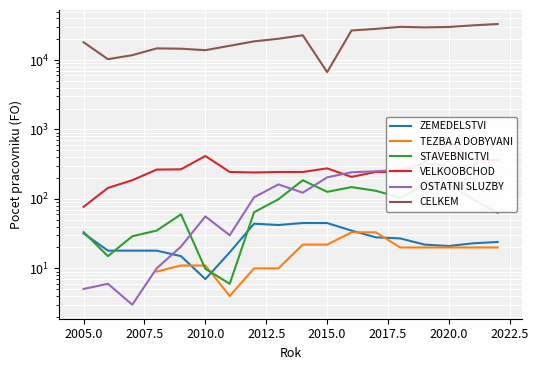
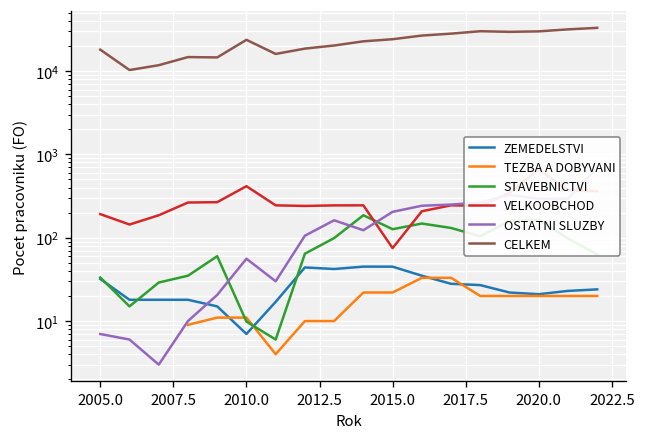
  {
    "ZEMEDELSTVI": {
      "2010.0": 7,
      "2015.0": 40
    },
    "TEZBA A DOBYVANI": {
      "2005.0": 3,
      "2010.0": 11,
      "2015.0": 22
    },
    "STAVEBNICTVI": {
      "2010.0": 10,
      "2015.0": 130
    },
    "VELKOOBCHOD": {
-     "2005.0": 80,
+     "2005.0": 190,
      "2010.0": 400,
-     "2015.0": 280
+     "2015.0": 80
    },
    "OSTATNI SLUZBY": {
-     "2005.0": 5,
+     "2005.0": 7,
      "2010.0": 60,
      "2015.0": 200
    },
    "CELKEM": {
      "2005.0": 18000,
-     "2010.0": 14000,
-     "2015.0": 7000,
+     "2010.0": 24000,
+     "2015.0": 24000,
      "2020.0": 30000
    }
  }
